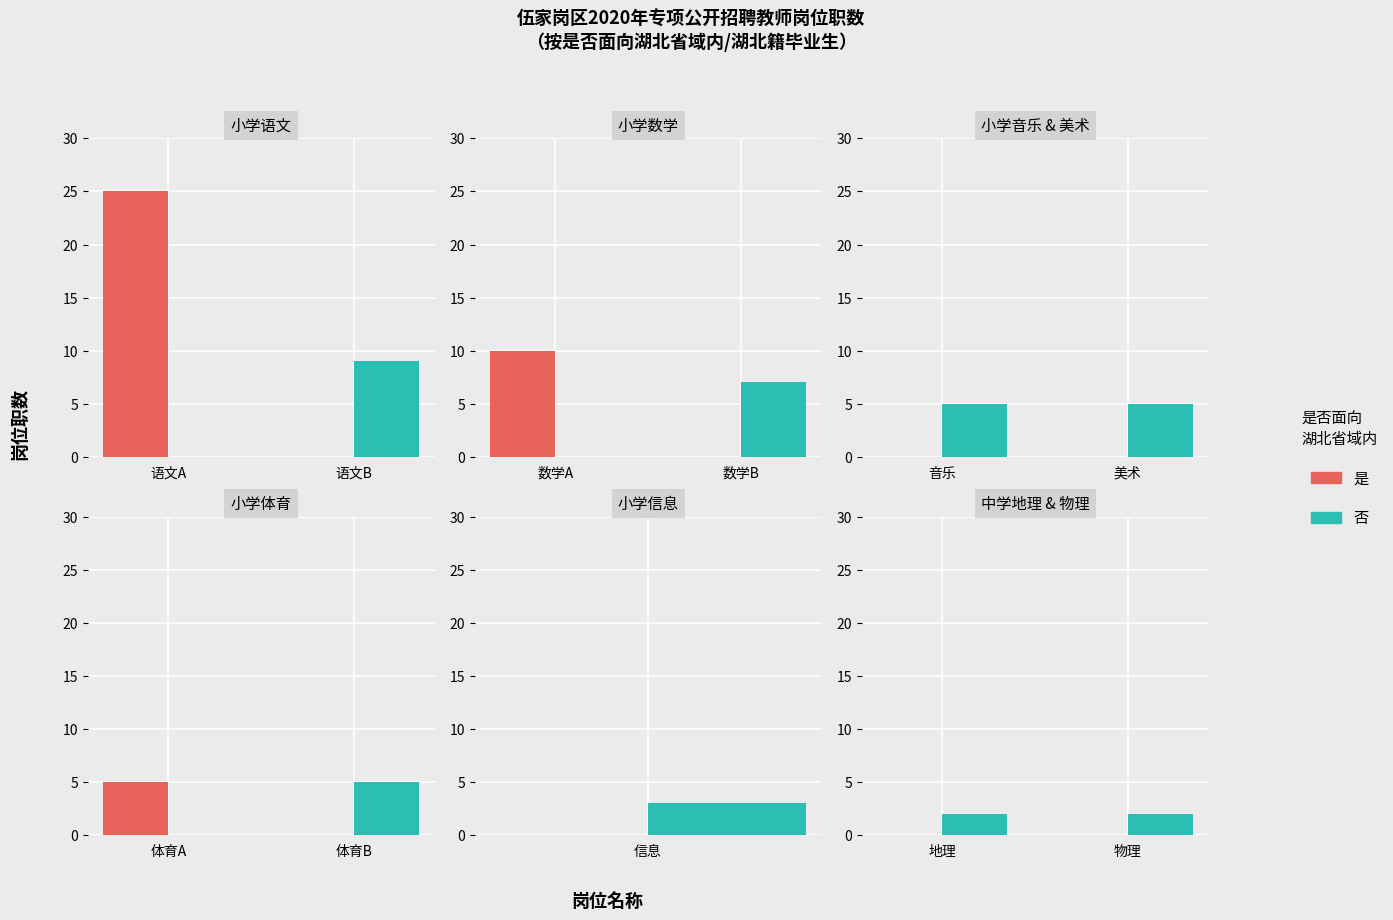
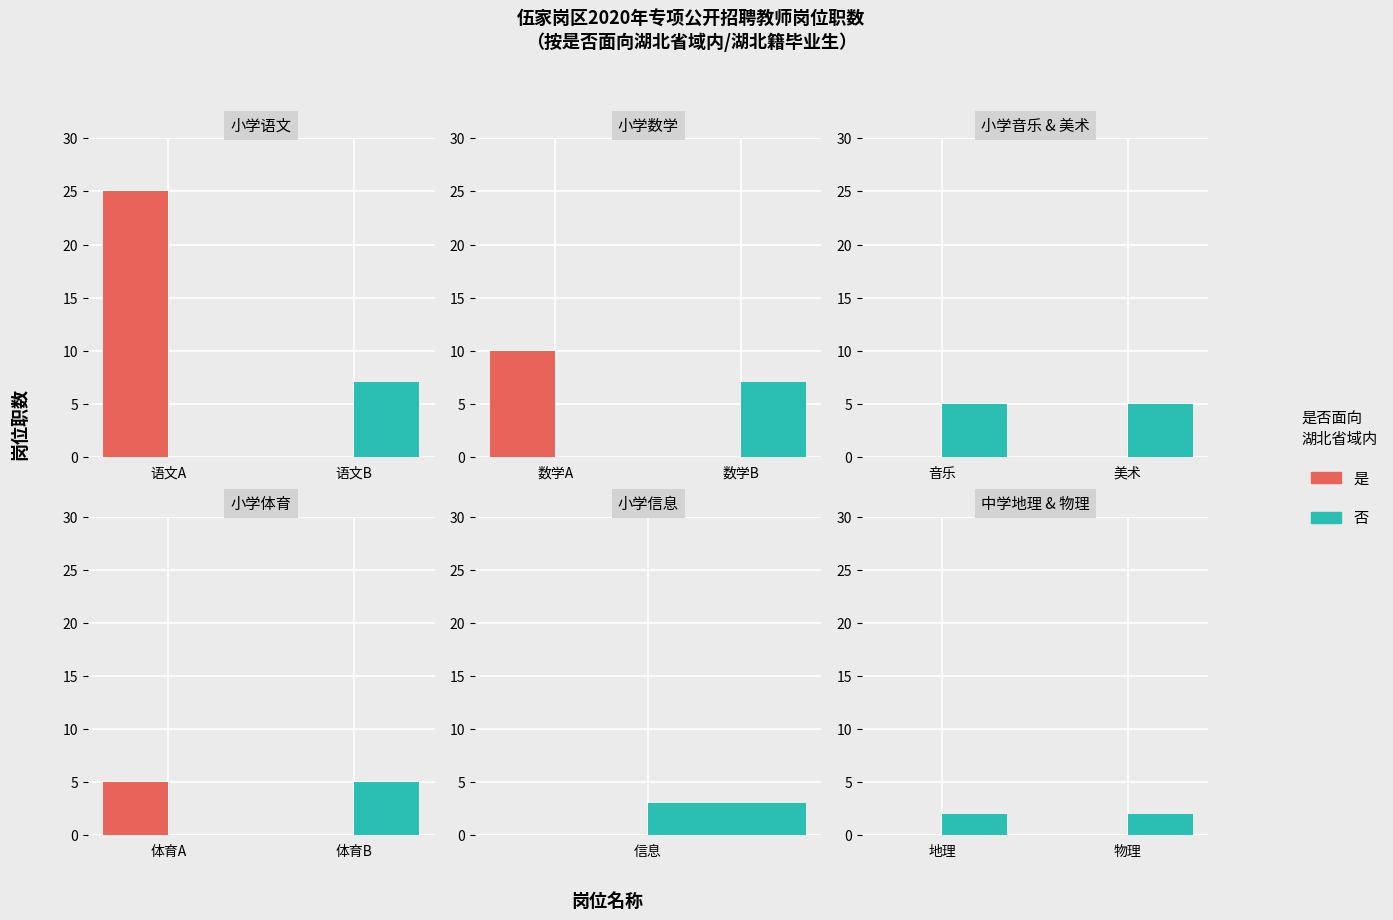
  {
    "小学语文": {
      "是": {
        "语文A": 25,
        "语文B": 0
      },
      "否": {
        "语文A": 0,
-       "语文B": 9
+       "语文B": 7
      }
    },
    "小学数学": {
      "是": {
        "数学A": 10.0,
        "数学B": 0.0
      },
      "否": {
        "数学A": 0.0,
        "数学B": 7.0
      }
    },
    "小学音乐 & 美术": {
      "是": {
        "音乐": 0.0,
        "美术": 0.0
      },
      "否": {
        "音乐": 5.0,
        "美术": 5.0
      }
    },
    "小学体育": {
      "是": {
        "体育A": 5.0,
        "体育B": 0.0
      },
      "否": {
        "体育A": 0.0,
        "体育B": 5.0
      }
    },
    "中学地理 & 物理": {
      "是": {
        "地理": 0.0,
        "物理": 0.0
      },
      "否": {
        "地理": 2.0,
        "物理": 2.0
      }
    }
  }
